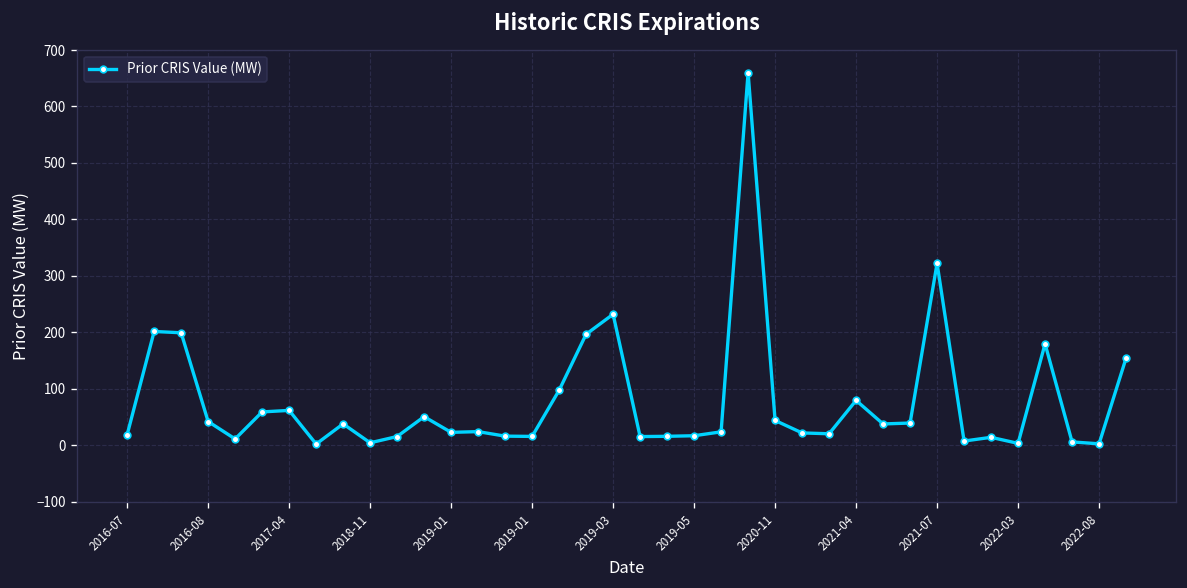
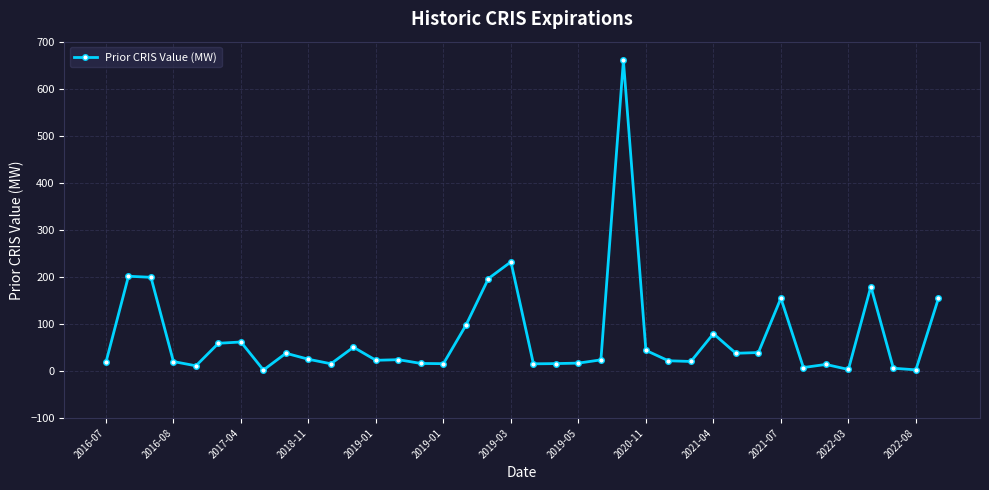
  {
    "2016-07": 20,
-   "2016-08": 40,
+   "2016-08": 20,
    "2017-04": 60,
-   "2018-11": 0,
+   "2018-11": 20,
    "2019-03": 230,
    "2019-05": 20,
    "2020-11": 40,
    "2021-04": 80,
-   "2021-07": 320,
+   "2021-07": 150,
    "2022-03": 0,
    "2022-08": 0
  }
